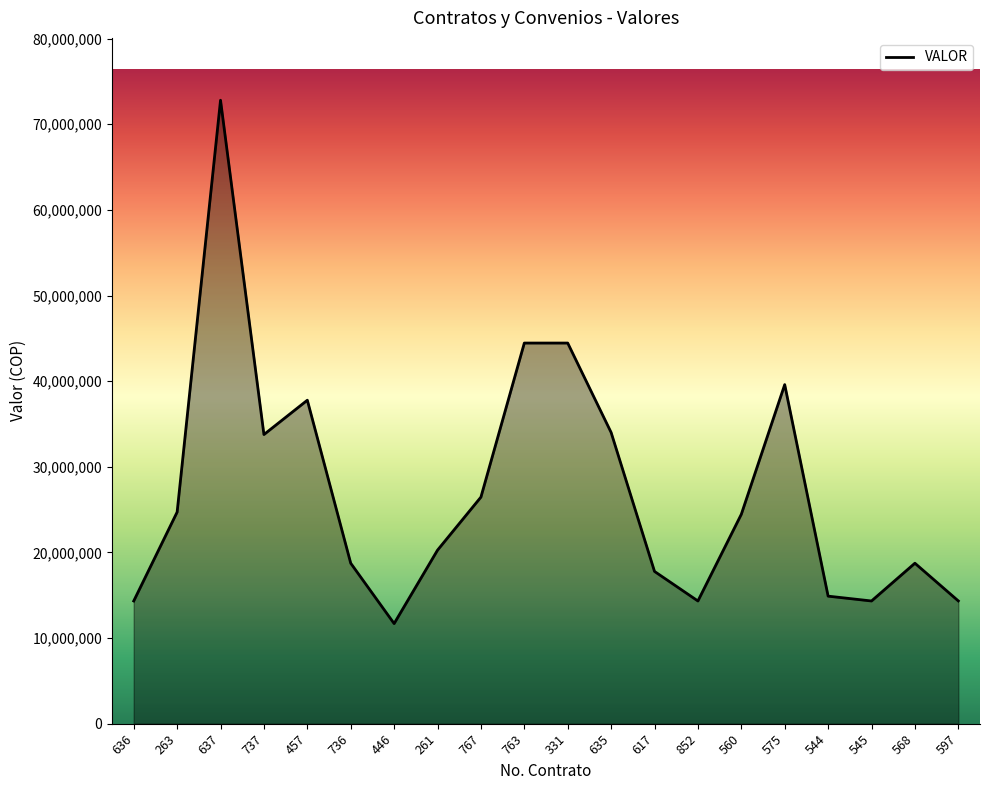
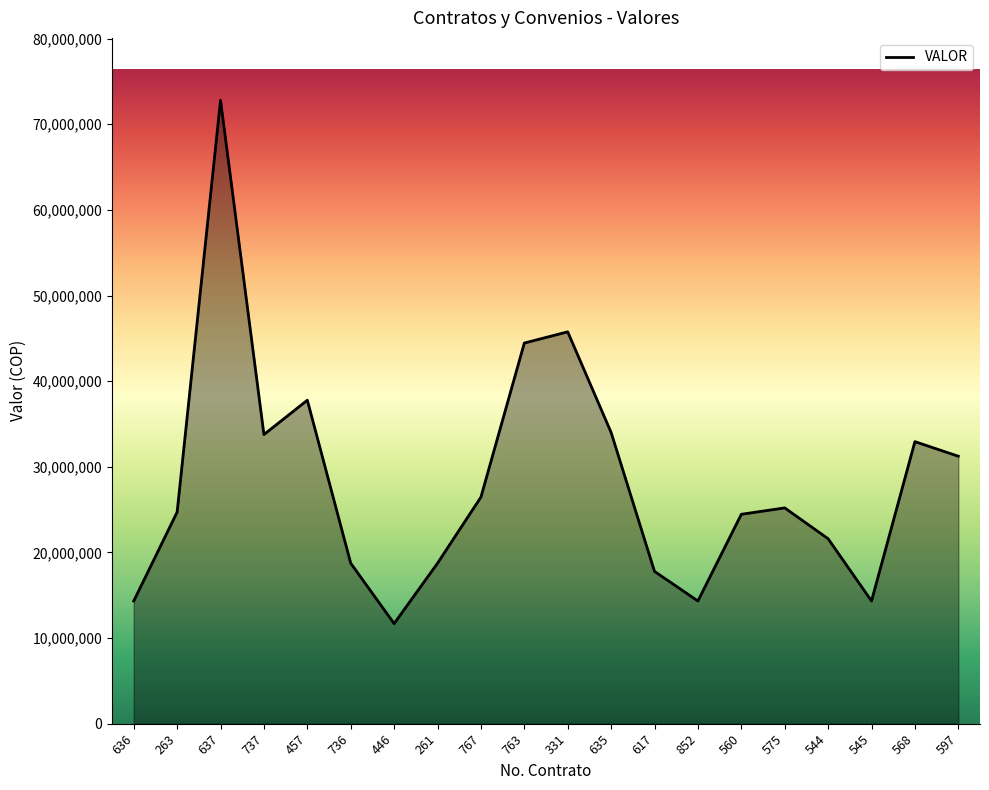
  {
    "636": "14,000,000",
    "263": "25,000,000",
    "637": "73,000,000",
    "737": "34,000,000",
    "457": "38,000,000",
    "736": "19,000,000",
    "446": "12,000,000",
-   "261": "20,000,000",
+   "261": "19,000,000",
    "767": "26,000,000",
    "763": "44,000,000",
-   "331": "44,000,000",
+   "331": "46,000,000",
    "635": "34,000,000",
    "617": "18,000,000",
    "852": "14,000,000",
    "560": "24,000,000",
-   "575": "40,000,000",
-   "544": "15,000,000",
+   "575": "25,000,000",
+   "544": "22,000,000",
    "545": "14,000,000",
-   "568": "19,000,000",
-   "597": "14,000,000"
+   "568": "33,000,000",
+   "597": "31,000,000"
  }
